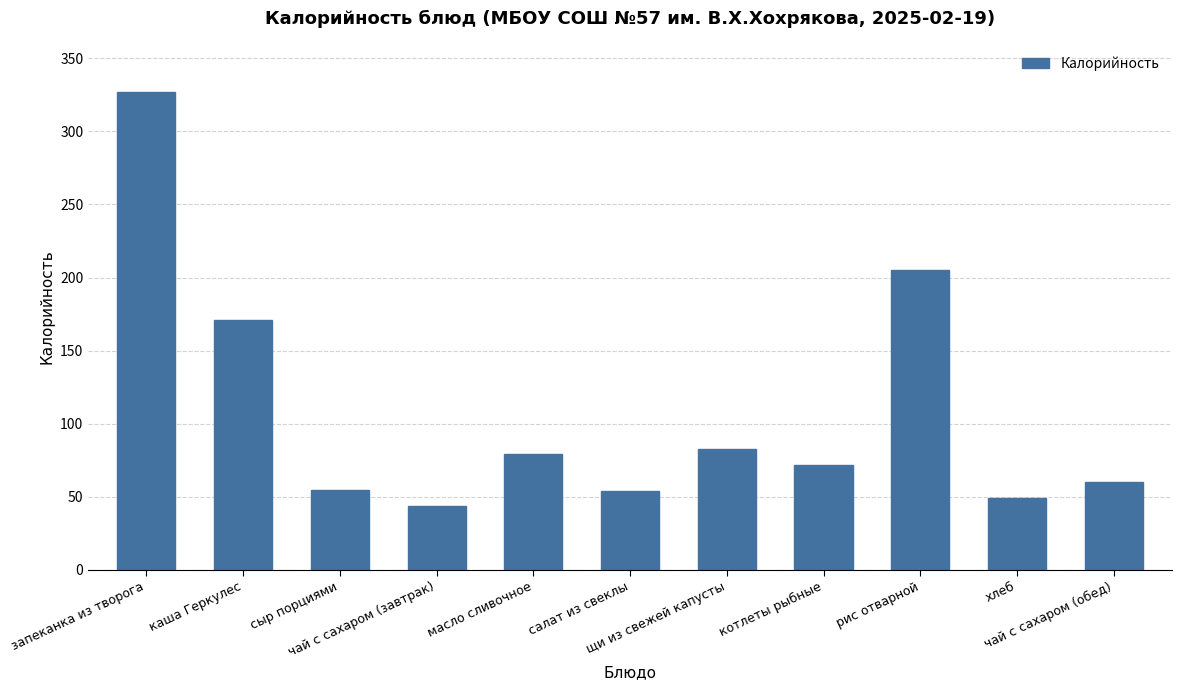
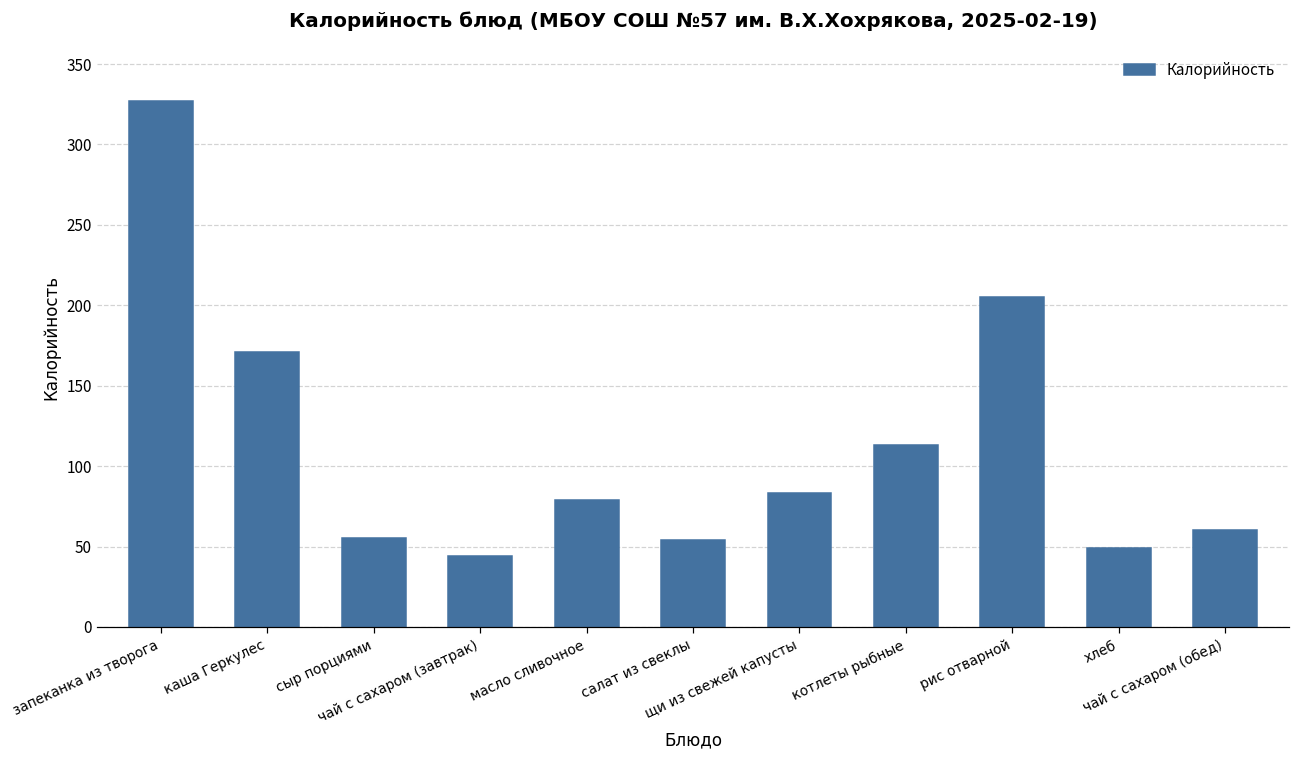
  {
    "запеканка из творога": 327,
    "каша Геркулес": 171,
    "сыр порциями": 55,
    "чай с сахаром (завтрак)": 44,
    "масло сливочное": 79,
    "салат из свеклы": 54,
    "щи из свежей капусты": 83,
-   "котлеты рыбные": 72,
+   "котлеты рыбные": 113,
    "рис отварной": 205,
    "хлеб": 49,
    "чай с сахаром (обед)": 60
  }
